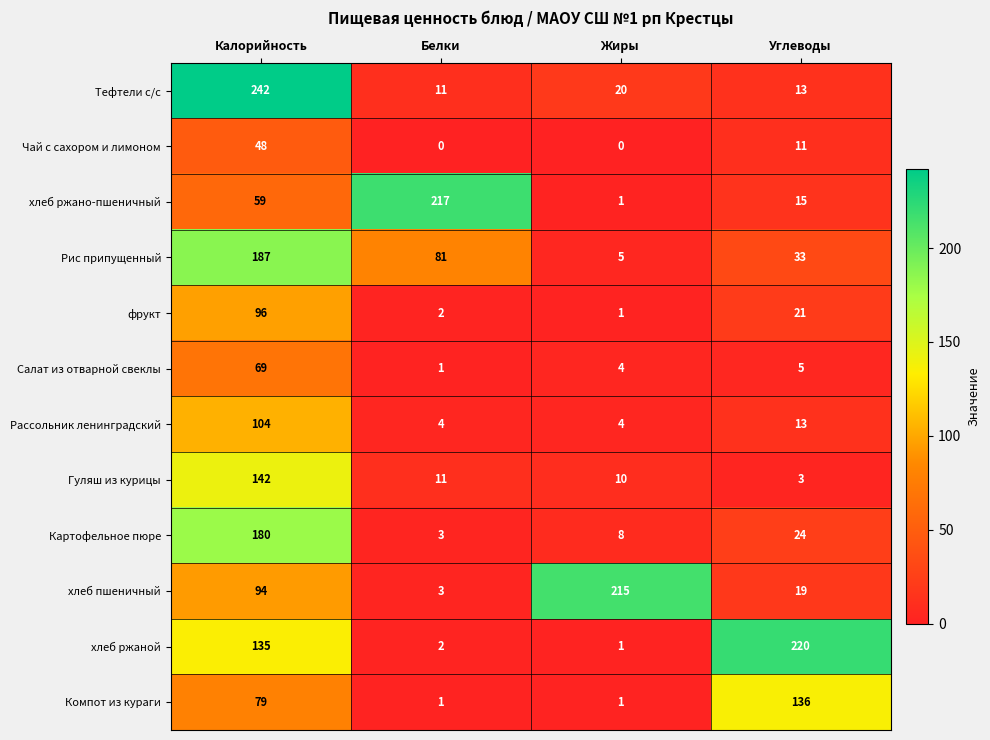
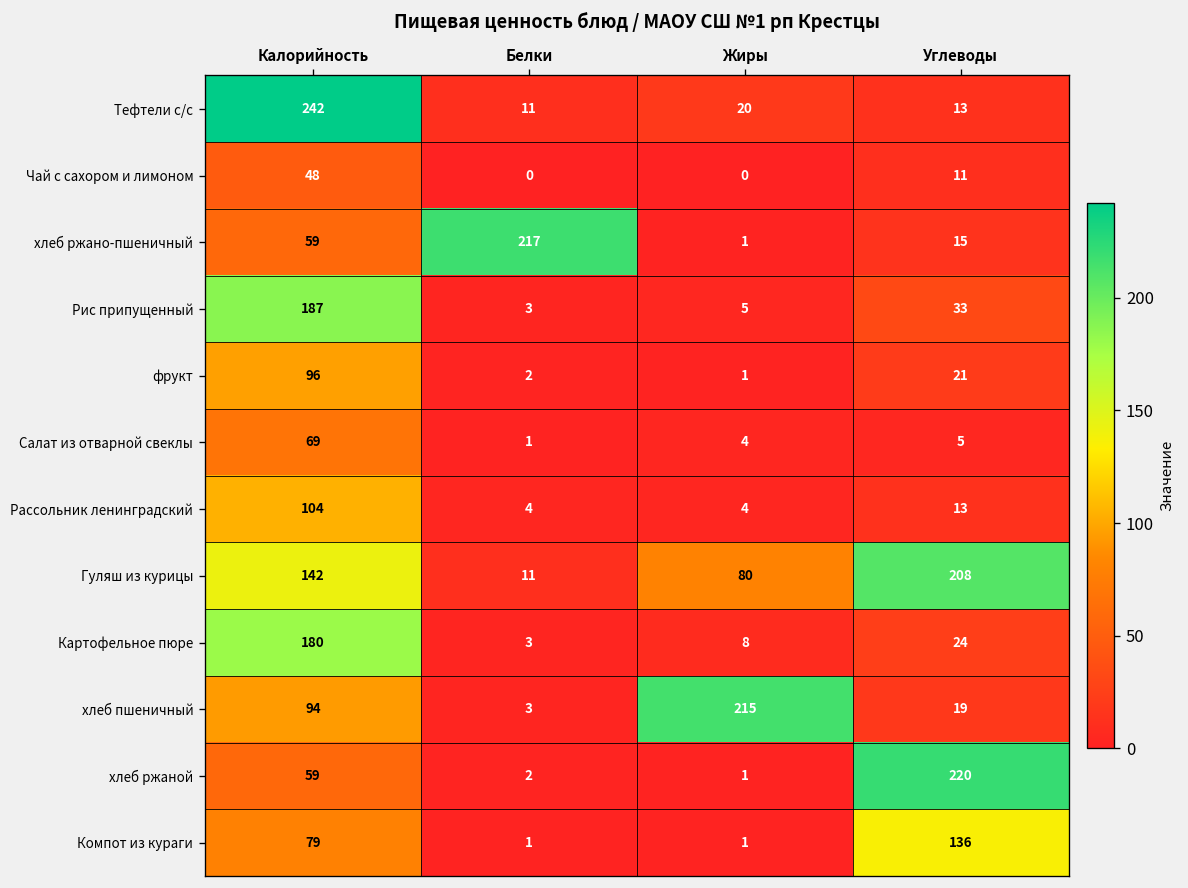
  {
    "Тефтели с/с": {
      "Калорийность": 242,
      "Белки": 11,
      "Жиры": 20,
      "Углеводы": 13
    },
    "Чай с сахором и лимоном": {
      "Калорийность": 48,
      "Белки": 0,
      "Жиры": 0,
      "Углеводы": 11
    },
    "хлеб ржано-пшеничный": {
      "Калорийность": 59,
      "Белки": 217,
      "Жиры": 1,
      "Углеводы": 15
    },
    "Рис припущенный": {
      "Калорийность": 187,
-     "Белки": 81,
+     "Белки": 3,
      "Жиры": 5,
      "Углеводы": 33
    },
    "фрукт": {
      "Калорийность": 96,
      "Белки": 2,
      "Жиры": 1,
      "Углеводы": 21
    },
    "Салат из отварной свеклы": {
      "Калорийность": 69,
      "Белки": 1,
      "Жиры": 4,
      "Углеводы": 5
    },
    "Рассольник ленинградский": {
      "Калорийность": 104,
      "Белки": 4,
      "Жиры": 4,
      "Углеводы": 13
    },
    "Гуляш из курицы": {
      "Калорийность": 142,
      "Белки": 11,
-     "Жиры": 10,
-     "Углеводы": 3
+     "Жиры": 80,
+     "Углеводы": 208
    },
    "Картофельное пюре": {
      "Калорийность": 180,
      "Белки": 3,
      "Жиры": 8,
      "Углеводы": 24
    },
    "хлеб пшеничный": {
      "Калорийность": 94,
      "Белки": 3,
      "Жиры": 215,
      "Углеводы": 19
    },
    "хлеб ржаной": {
-     "Калорийность": 135,
+     "Калорийность": 59,
      "Белки": 2,
      "Жиры": 1,
      "Углеводы": 220
    },
    "Компот из кураги": {
      "Калорийность": 79,
      "Белки": 1,
      "Жиры": 1,
      "Углеводы": 136
    }
  }
